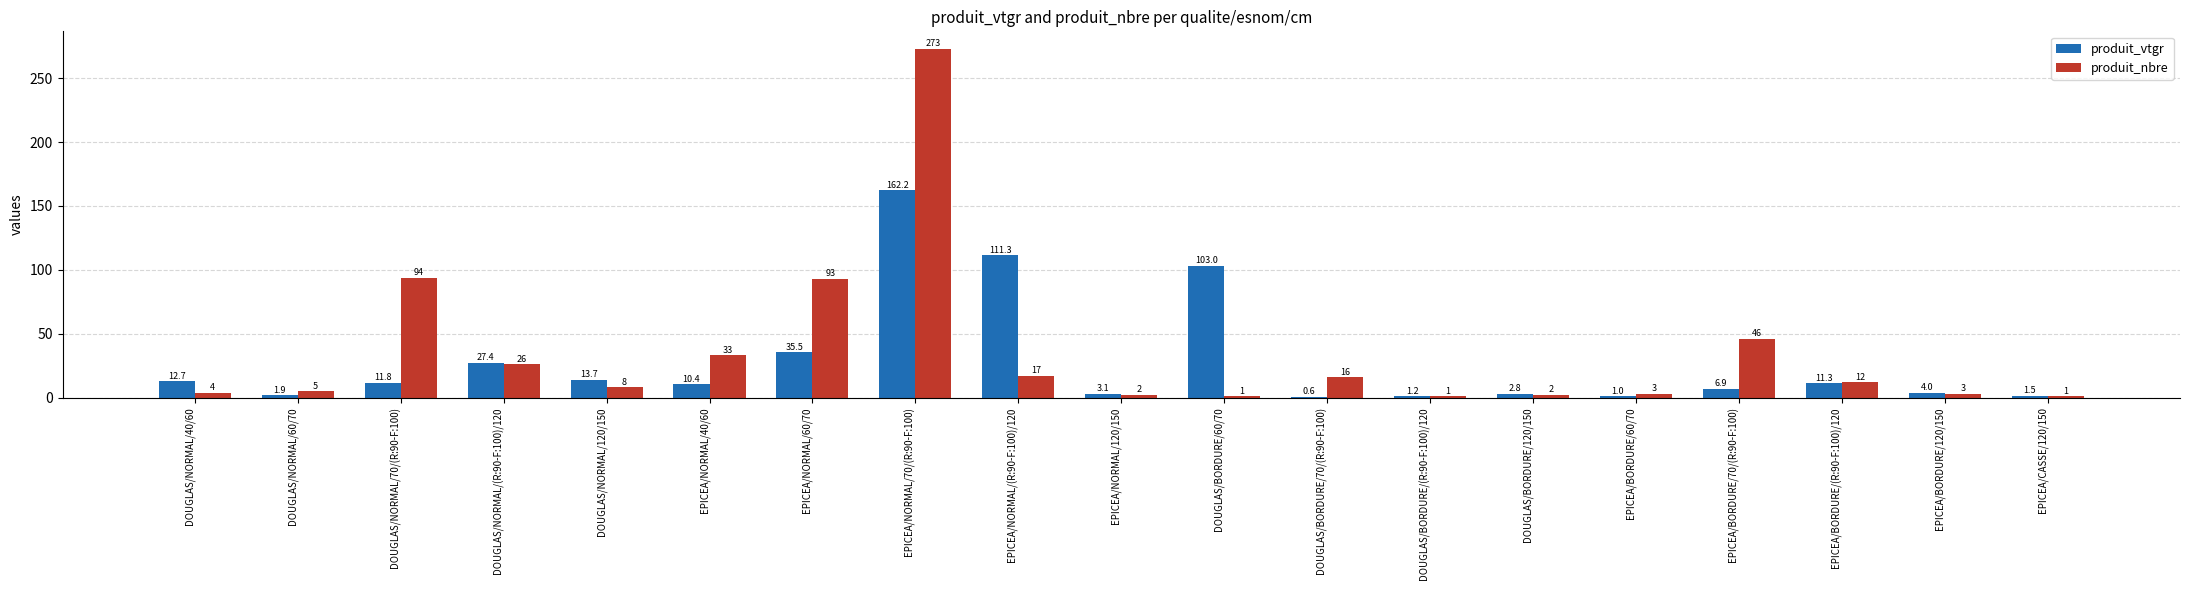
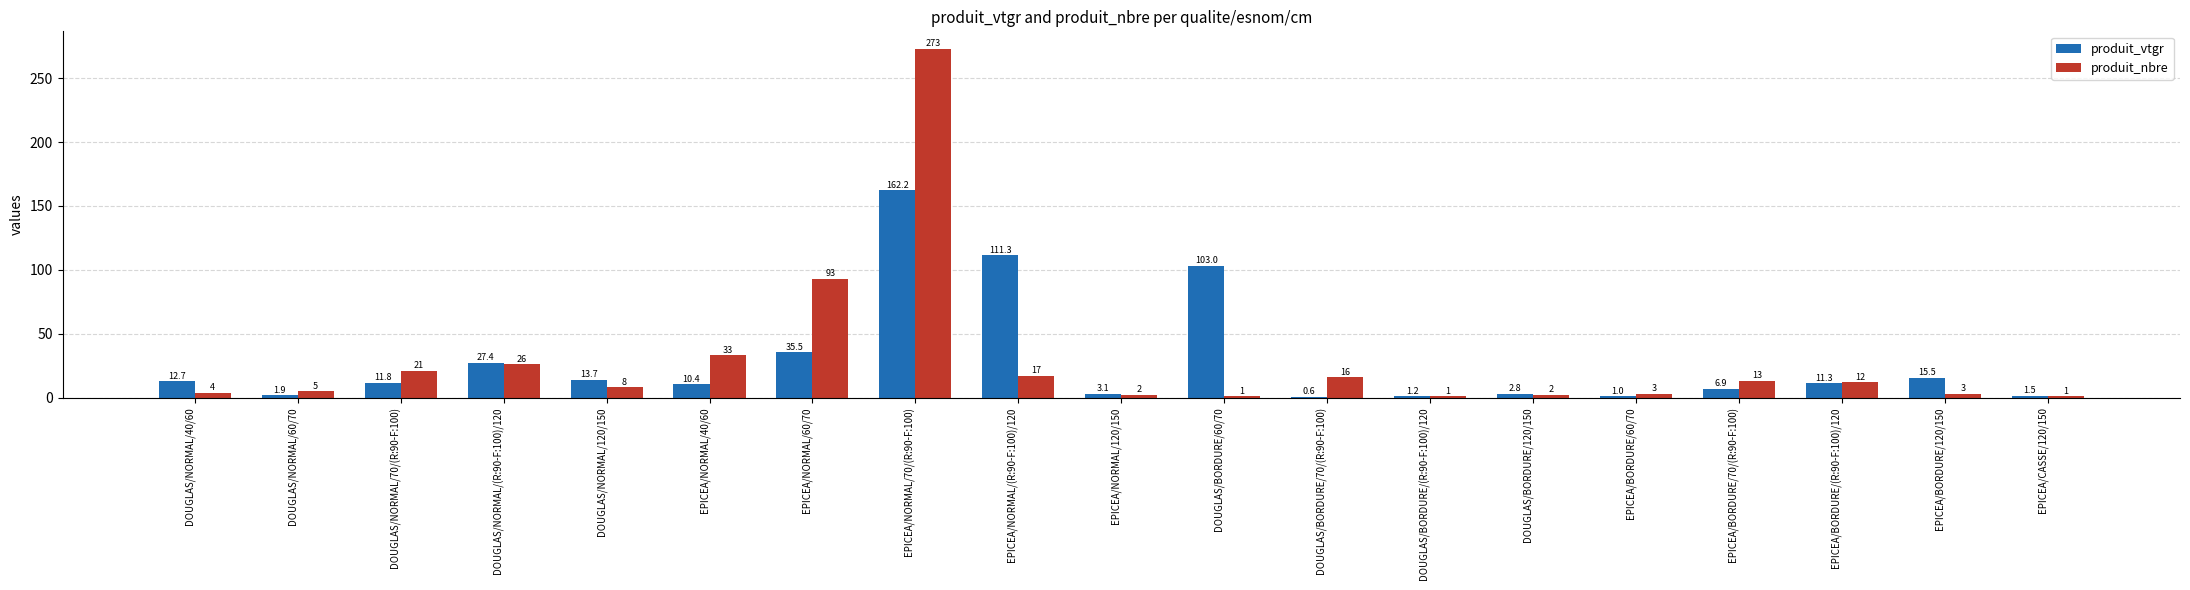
  {
    "produit_vtgr": {
      "DOUGLAS/NORMAL/40/60": 12.7,
      "DOUGLAS/NORMAL/60/70": 1.9,
      "DOUGLAS/NORMAL/70/(R:90-F:100)": 11.8,
      "DOUGLAS/NORMAL/(R:90-F:100)/120": 27.4,
      "DOUGLAS/NORMAL/120/150": 13.7,
      "EPICEA/NORMAL/40/60": 10.4,
      "EPICEA/NORMAL/60/70": 35.5,
      "EPICEA/NORMAL/70/(R:90-F:100)": 162.2,
      "EPICEA/NORMAL/(R:90-F:100)/120": 111.3,
      "EPICEA/NORMAL/120/150": 3.1,
      "DOUGLAS/BORDURE/60/70": 103.0,
      "DOUGLAS/BORDURE/70/(R:90-F:100)": 0.6,
      "DOUGLAS/BORDURE/(R:90-F:100)/120": 1.2,
      "DOUGLAS/BORDURE/120/150": 2.8,
      "EPICEA/BORDURE/60/70": 1.0,
      "EPICEA/BORDURE/70/(R:90-F:100)": 6.9,
      "EPICEA/BORDURE/(R:90-F:100)/120": 11.3,
-     "EPICEA/BORDURE/120/150": 4.0,
+     "EPICEA/BORDURE/120/150": 15.5,
      "EPICEA/CASSE/120/150": 1.5
    },
    "produit_nbre": {
      "DOUGLAS/NORMAL/40/60": 4,
      "DOUGLAS/NORMAL/60/70": 5,
-     "DOUGLAS/NORMAL/70/(R:90-F:100)": 94,
+     "DOUGLAS/NORMAL/70/(R:90-F:100)": 21,
      "DOUGLAS/NORMAL/(R:90-F:100)/120": 26,
      "DOUGLAS/NORMAL/120/150": 8,
      "EPICEA/NORMAL/40/60": 33,
      "EPICEA/NORMAL/60/70": 93,
      "EPICEA/NORMAL/70/(R:90-F:100)": 273,
      "EPICEA/NORMAL/(R:90-F:100)/120": 17,
      "EPICEA/NORMAL/120/150": 2,
      "DOUGLAS/BORDURE/60/70": 1,
      "DOUGLAS/BORDURE/70/(R:90-F:100)": 16,
      "DOUGLAS/BORDURE/(R:90-F:100)/120": 1,
      "DOUGLAS/BORDURE/120/150": 2,
      "EPICEA/BORDURE/60/70": 3,
-     "EPICEA/BORDURE/70/(R:90-F:100)": 46,
+     "EPICEA/BORDURE/70/(R:90-F:100)": 13,
      "EPICEA/BORDURE/(R:90-F:100)/120": 12,
      "EPICEA/BORDURE/120/150": 3,
      "EPICEA/CASSE/120/150": 1
    }
  }
